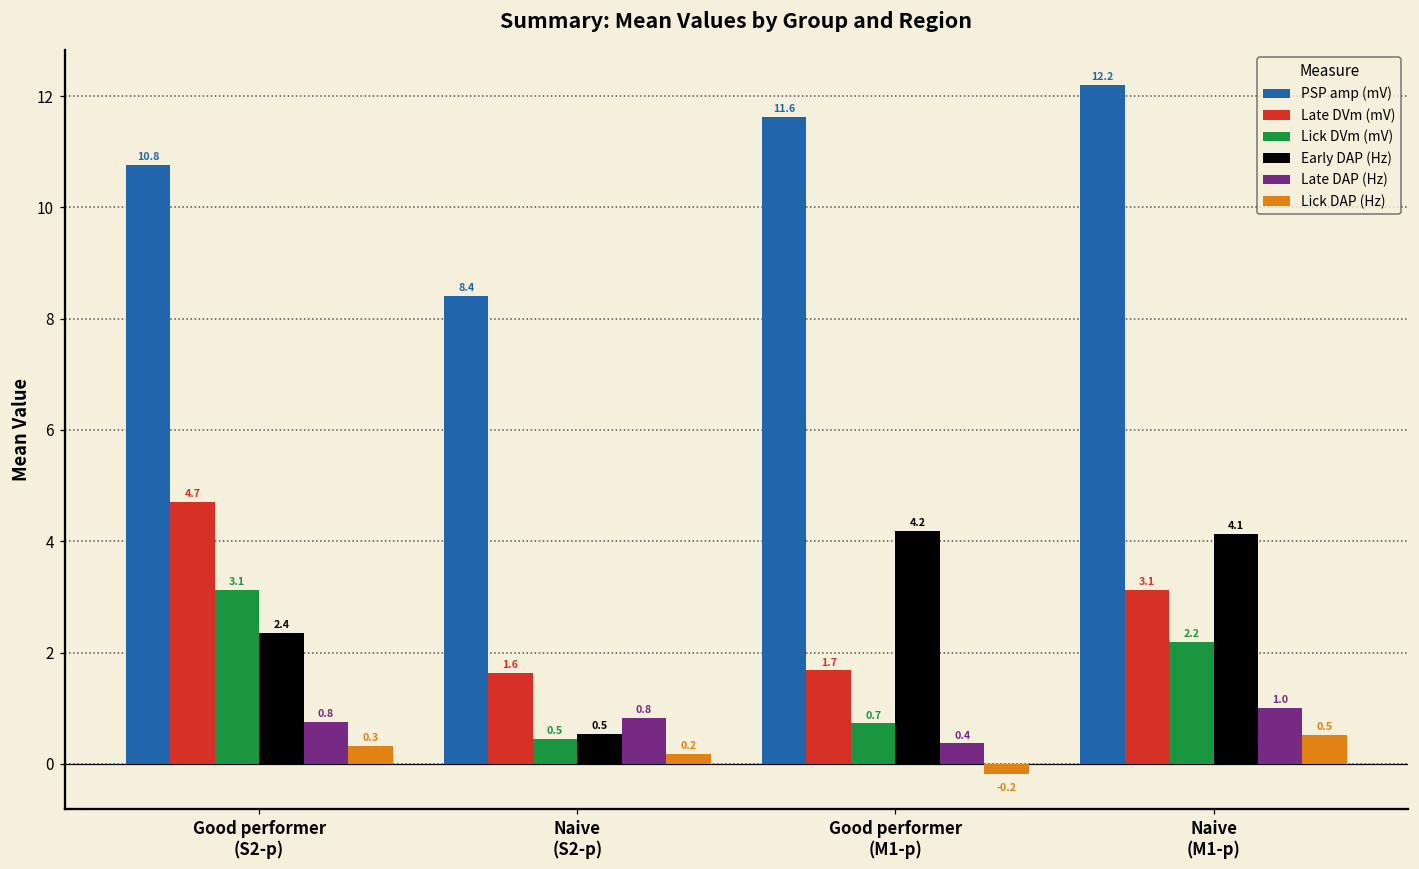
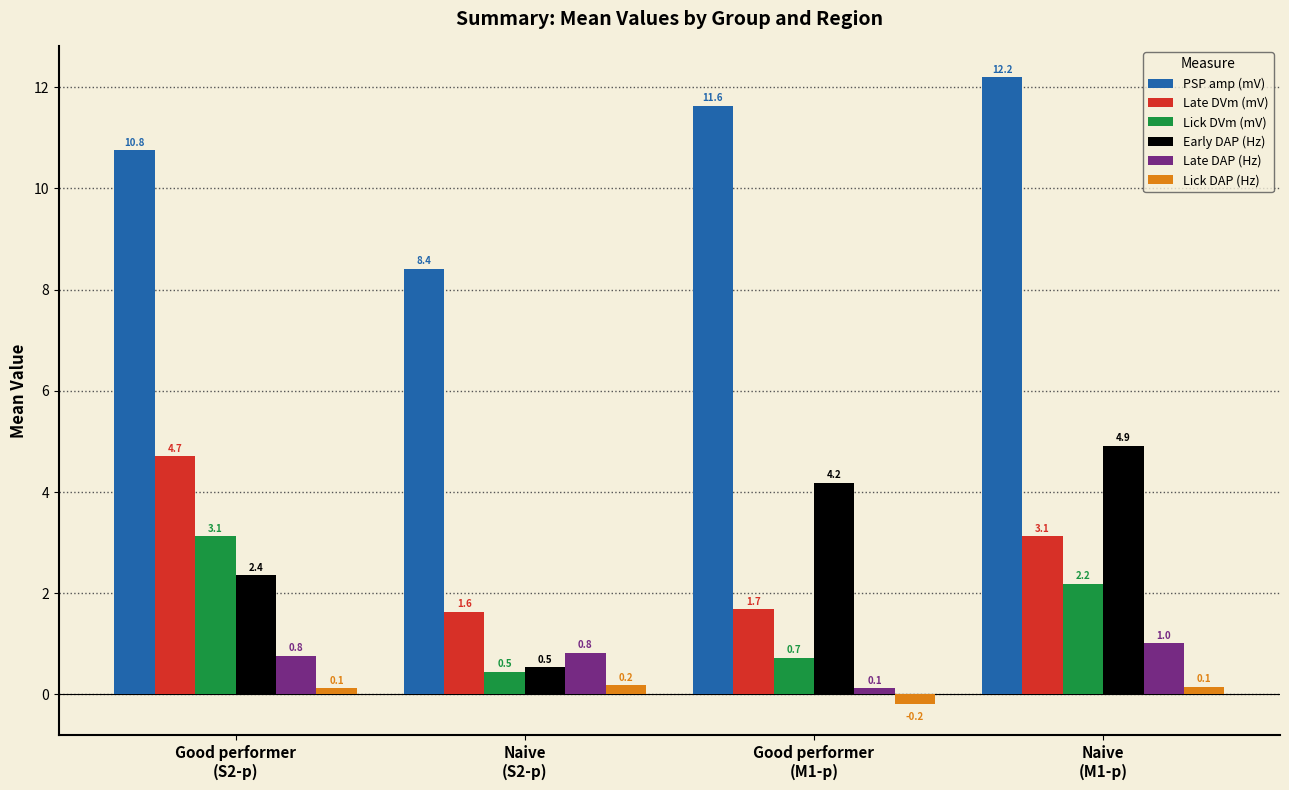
  {
    "PSP amp (mV)": {
      "Good performer (S2-p)": 10.8,
      "Naive (S2-p)": 8.4,
      "Good performer (M1-p)": 11.6,
      "Naive (M1-p)": 12.2
    },
    "Late DVm (mV)": {
      "Good performer (S2-p)": 4.7,
      "Naive (S2-p)": 1.6,
      "Good performer (M1-p)": 1.7,
      "Naive (M1-p)": 3.1
    },
    "Lick DVm (mV)": {
      "Good performer (S2-p)": 3.1,
      "Naive (S2-p)": 0.5,
      "Good performer (M1-p)": 0.7,
      "Naive (M1-p)": 2.2
    },
    "Early DAP (Hz)": {
      "Good performer (S2-p)": 2.4,
      "Naive (S2-p)": 0.5,
      "Good performer (M1-p)": 4.2,
-     "Naive (M1-p)": 4.1
+     "Naive (M1-p)": 4.9
    },
    "Late DAP (Hz)": {
      "Good performer (S2-p)": 0.8,
      "Naive (S2-p)": 0.8,
-     "Good performer (M1-p)": 0.4,
+     "Good performer (M1-p)": 0.1,
      "Naive (M1-p)": 1.0
    },
    "Lick DAP (Hz)": {
-     "Good performer (S2-p)": 0.3,
+     "Good performer (S2-p)": 0.1,
      "Naive (S2-p)": 0.2,
      "Good performer (M1-p)": -0.2,
-     "Naive (M1-p)": 0.5
+     "Naive (M1-p)": 0.1
    }
  }
